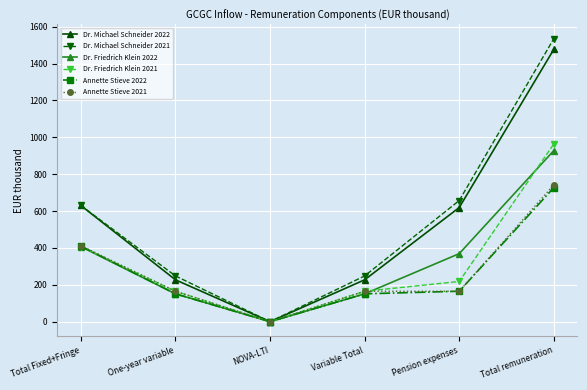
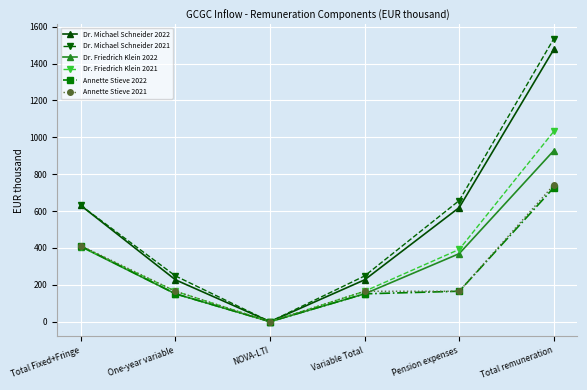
  {
    "Dr. Friedrich Klein 2021": {
-     "Pension expenses": 220,
-     "Total remuneration": 960
+     "Pension expenses": 390,
+     "Total remuneration": 1030
    },
    "Annette Stieve 2021": {
      "Total remuneration": 740
    }
  }
